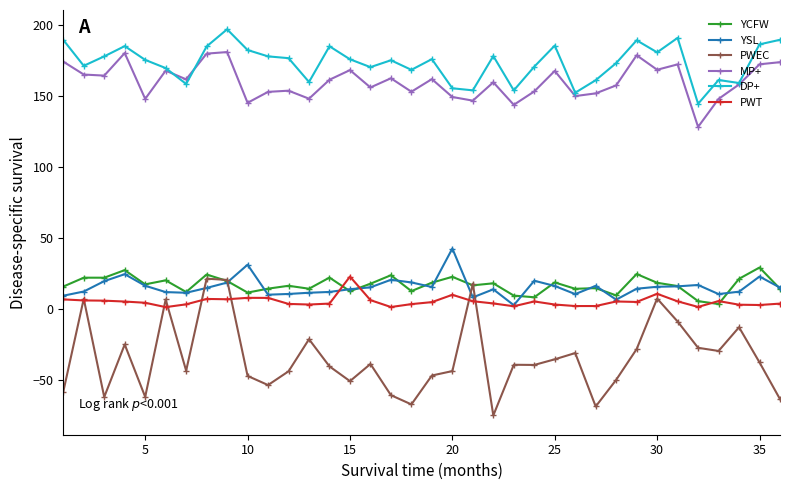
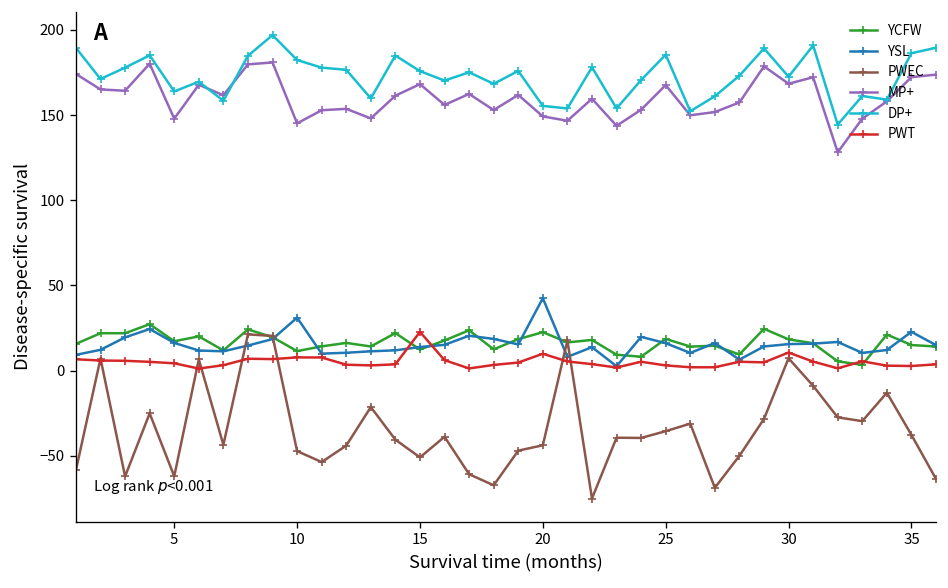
  {
    "YCFW": {
      "10": 11,
      "20": 23,
      "25": 19,
      "30": 18,
-     "35": 29
+     "35": 15
    },
    "YSL": {
      "10": 31,
      "20": 43,
      "25": 16,
      "30": 16,
      "35": 23
    },
    "PWEC": {
      "5": -62,
      "10": -47,
      "15": -51,
      "20": -44,
      "25": -36,
      "30": 7,
      "35": -38
    },
    "MP+": {
      "5": 148,
      "10": 145,
      "15": 168,
      "20": 149,
      "25": 168,
      "30": 168,
      "35": 172
    },
    "DP+": {
-     "5": 175,
+     "5": 164,
      "10": 182,
      "15": 176,
      "20": 155,
      "25": 185,
-     "30": 181,
+     "30": 173,
      "35": 186
    },
    "PWT": {
      "5": 4,
      "10": 8,
      "15": 23,
      "20": 10,
      "25": 3,
      "30": 11,
      "35": 3
    }
  }
